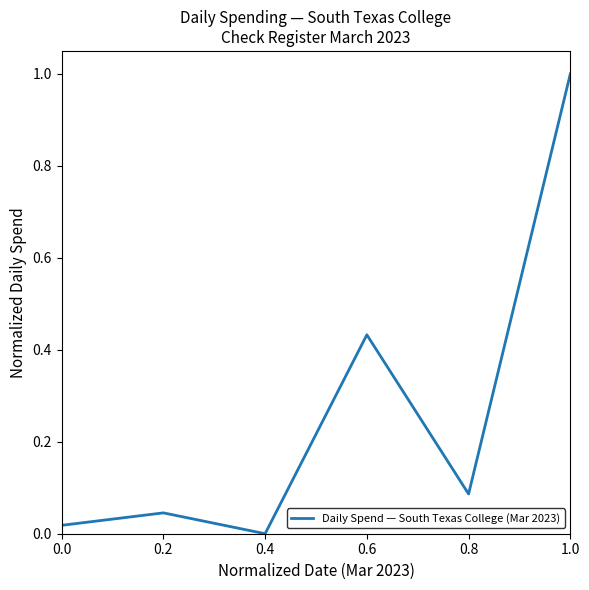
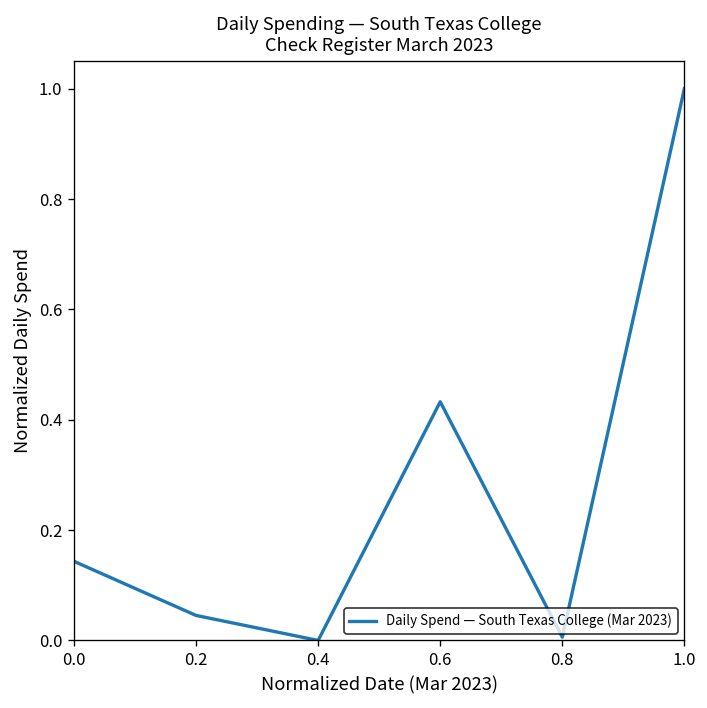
  {
-   "0.0": 0.02,
+   "0.0": 0.14,
    "0.2": 0.05,
    "0.4": 0.00,
    "0.6": 0.43,
-   "0.8": 0.09,
+   "0.8": 0.01,
    "1.0": 1.00
  }
